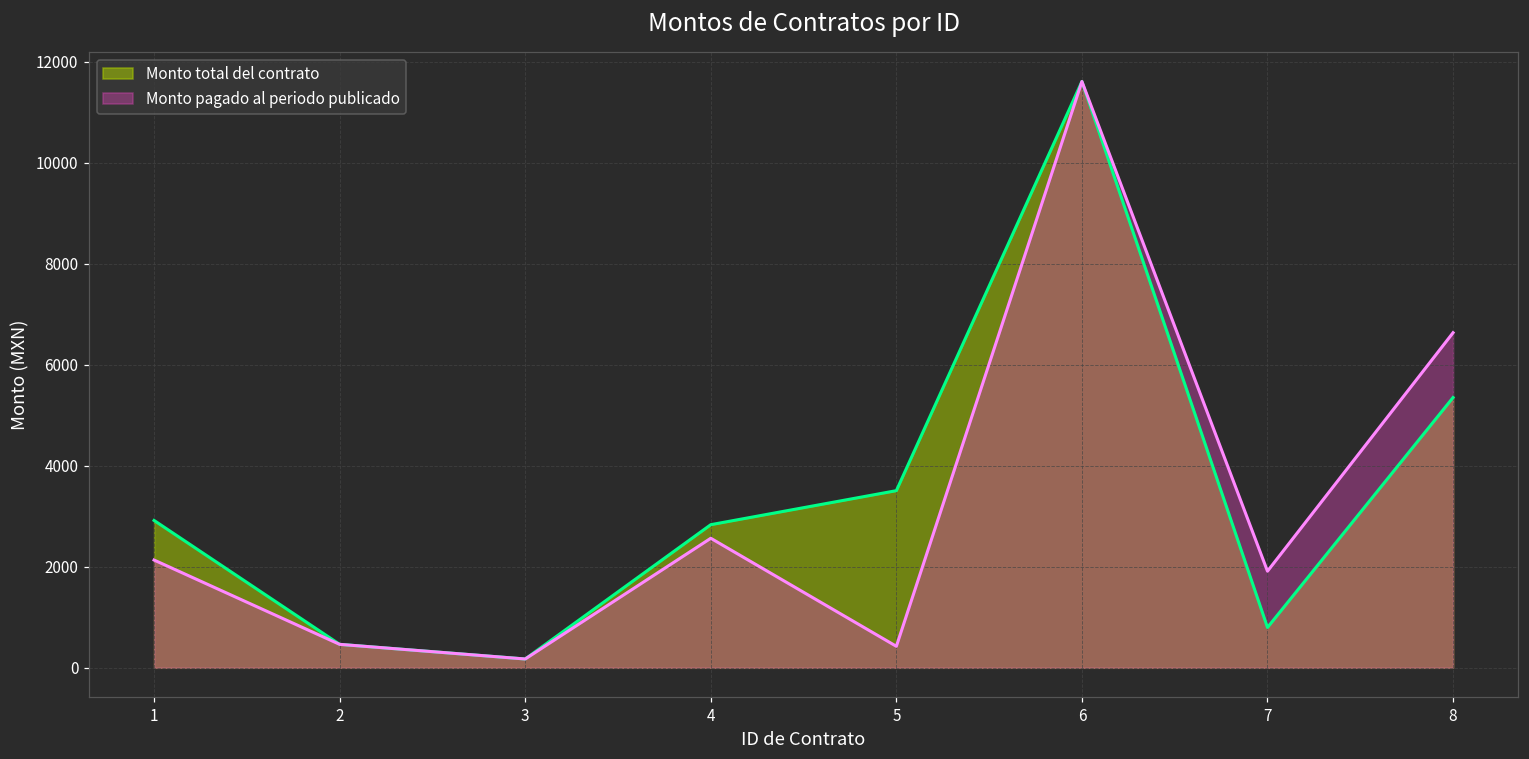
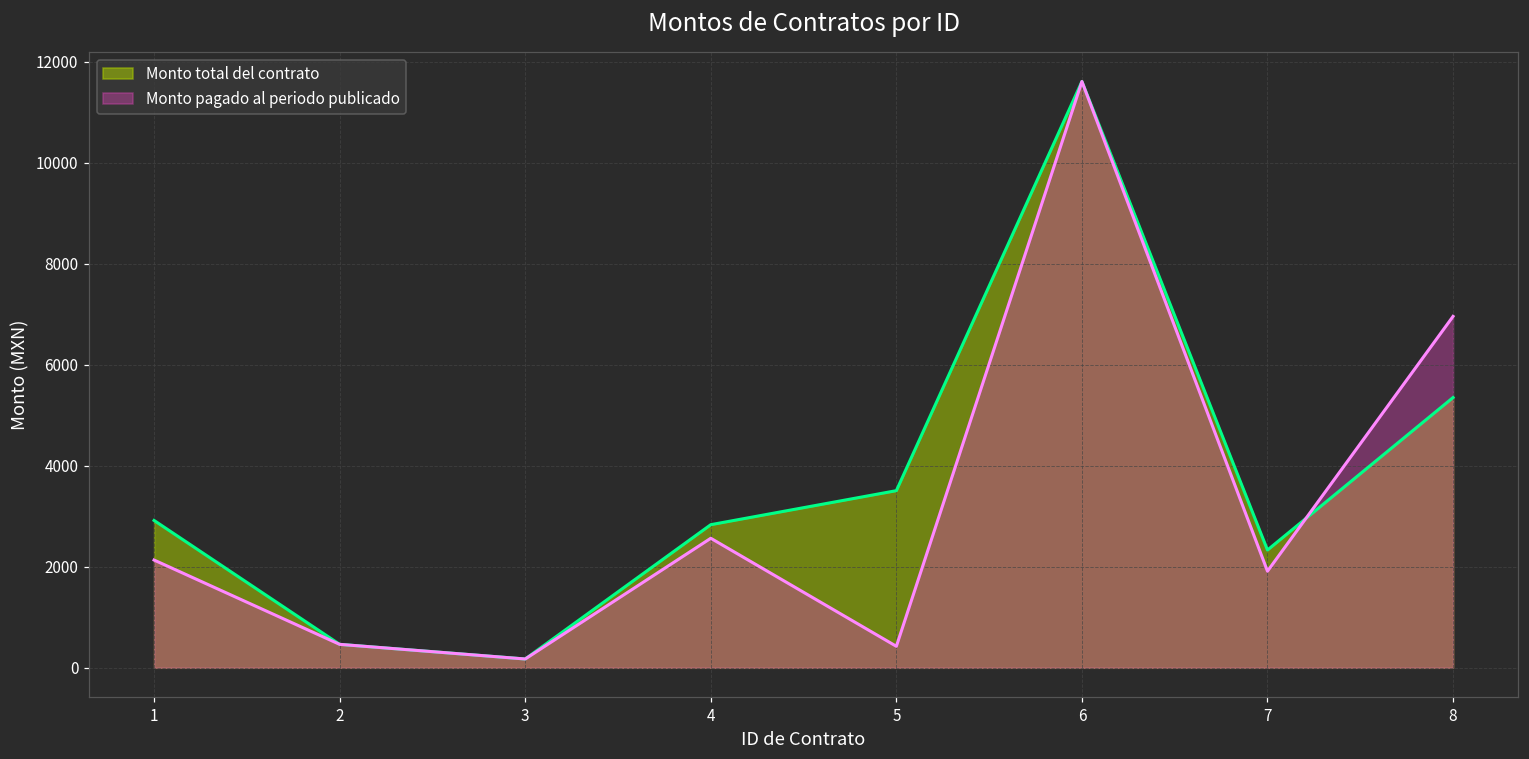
  {
    "Monto total del contrato": {
      "1": 2900,
      "4": 2800,
      "5": 3500,
-     "7": 800,
+     "7": 2300,
      "8": 5400
    },
    "Monto pagado al periodo publicado": {
      "1": 2100,
      "4": 2600,
      "5": 400,
      "7": 1900,
-     "8": 6600
+     "8": 7000
    }
  }
